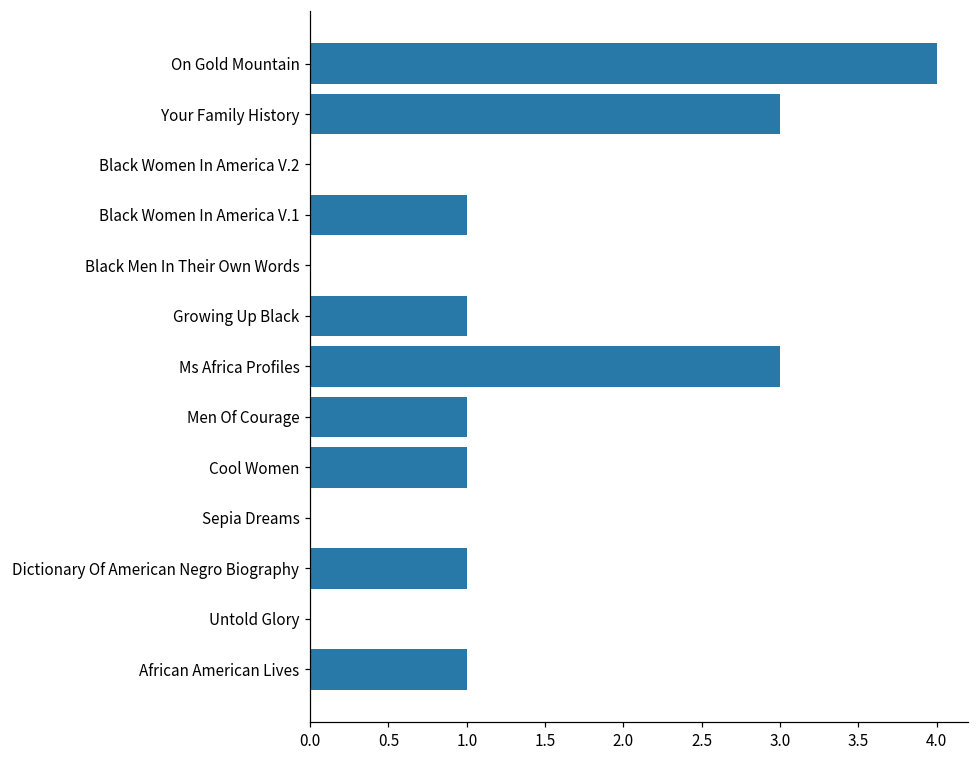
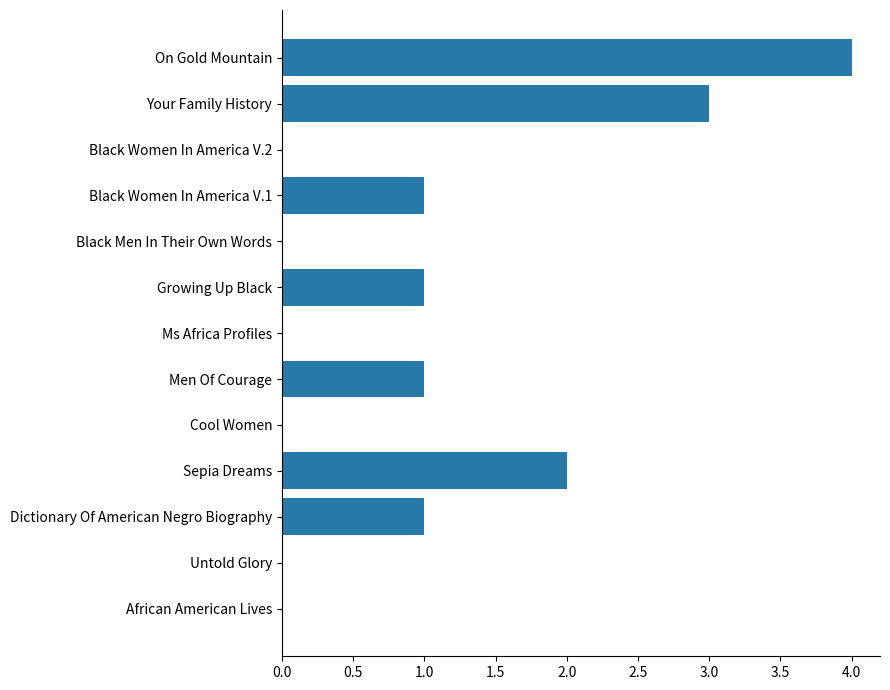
  {
    "On Gold Mountain": 4,
    "Your Family History": 3,
    "Black Women In America V.2": 0,
    "Black Women In America V.1": 1,
    "Black Men In Their Own Words": 0,
    "Growing Up Black": 1,
-   "Ms Africa Profiles": 3,
+   "Ms Africa Profiles": 0,
    "Men Of Courage": 1,
-   "Cool Women": 1,
-   "Sepia Dreams": 0,
+   "Cool Women": 0,
+   "Sepia Dreams": 2,
    "Dictionary Of American Negro Biography": 1,
    "Untold Glory": 0,
-   "African American Lives": 1
+   "African American Lives": 0
  }
